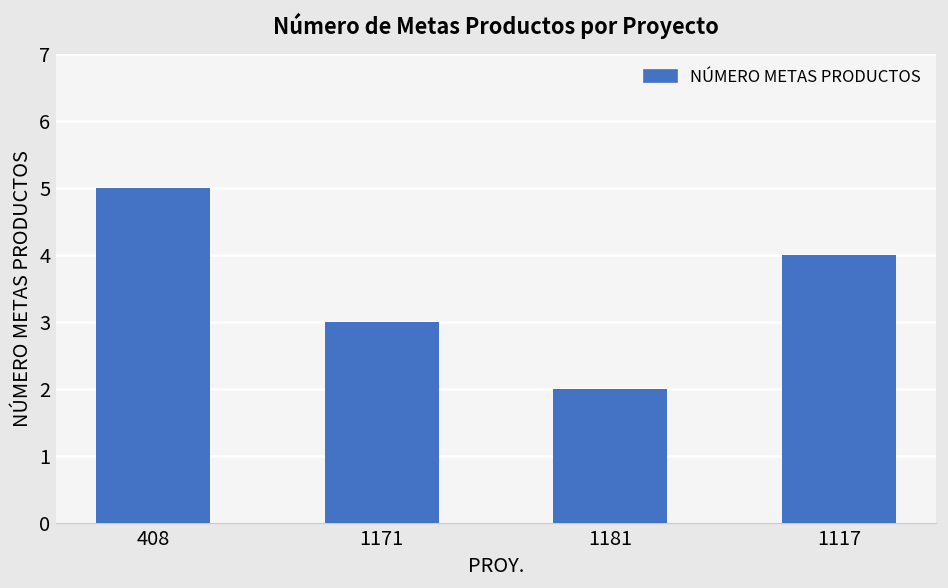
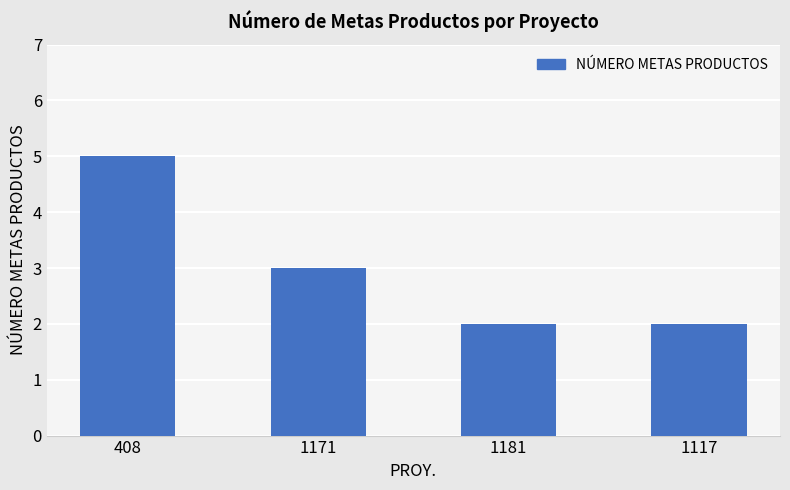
  {
    "408": 5,
    "1171": 3,
    "1181": 2,
-   "1117": 4
+   "1117": 2
  }
